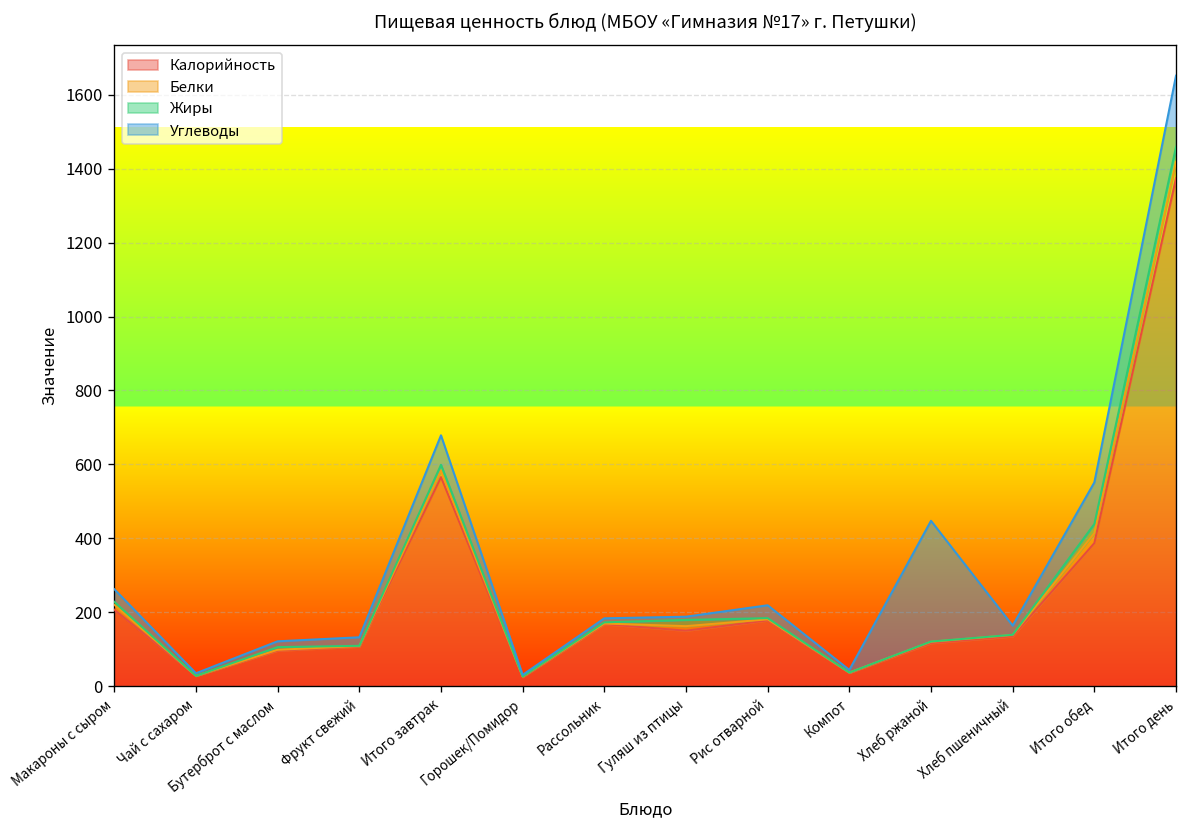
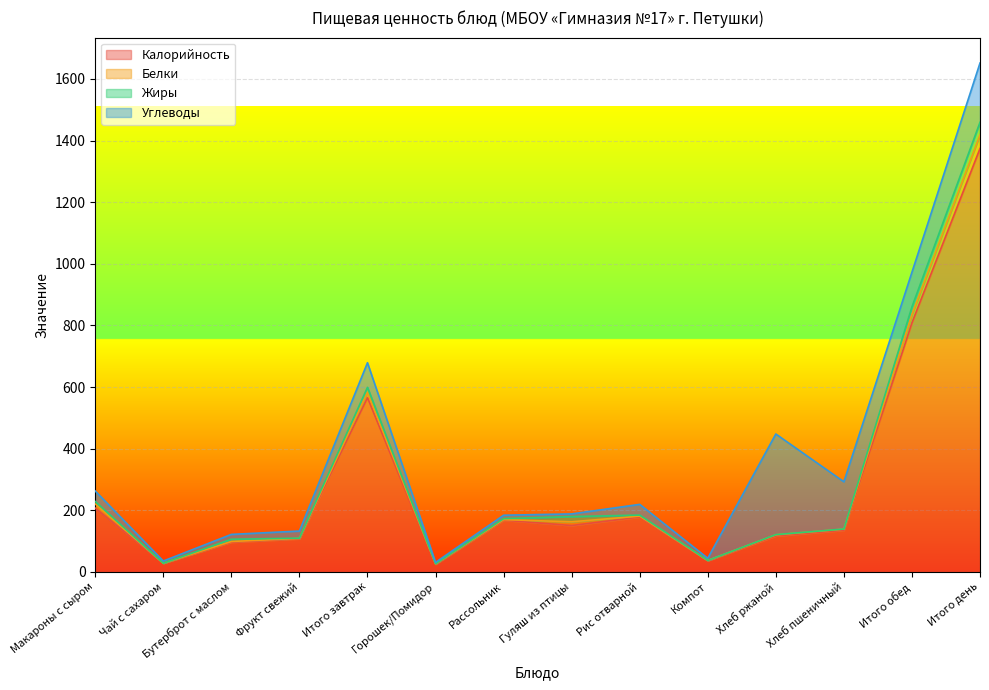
  {
    "Калорийность": {
      "Макароны с сыром": 210,
      "Итого завтрак": 570,
      "Гуляш из птицы": 150,
-     "Итого обед": 390,
+     "Итого обед": 810,
      "Итого день": 1370
    },
    "Белки": {
      "Итого завтрак": 20,
      "Гуляш из птицы": 10,
      "Итого обед": 30,
      "Итого день": 40
    },
    "Жиры": {
      "Итого завтрак": 20,
      "Гуляш из птицы": 20,
      "Итого обед": 20,
      "Итого день": 40
    },
    "Углеводы": {
      "Макароны с сыром": 30,
      "Бутерброт с маслом": 20,
      "Фрукт свежий": 20,
      "Итого завтрак": 80,
      "Рассольник": 10,
      "Гуляш из птицы": 10,
      "Рис отварной": 30,
      "Хлеб ржаной": 330,
-     "Хлеб пшеничный": 20,
+     "Хлеб пшеничный": 150,
      "Итого обед": 110,
      "Итого день": 190
    }
  }
